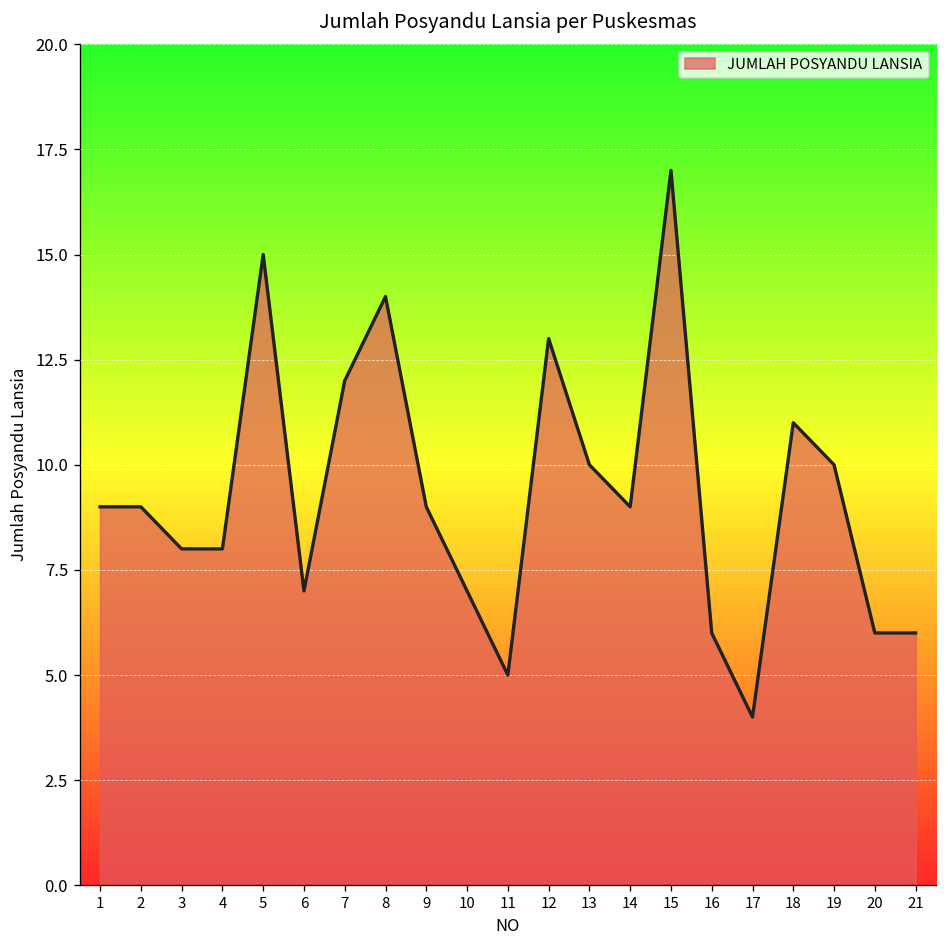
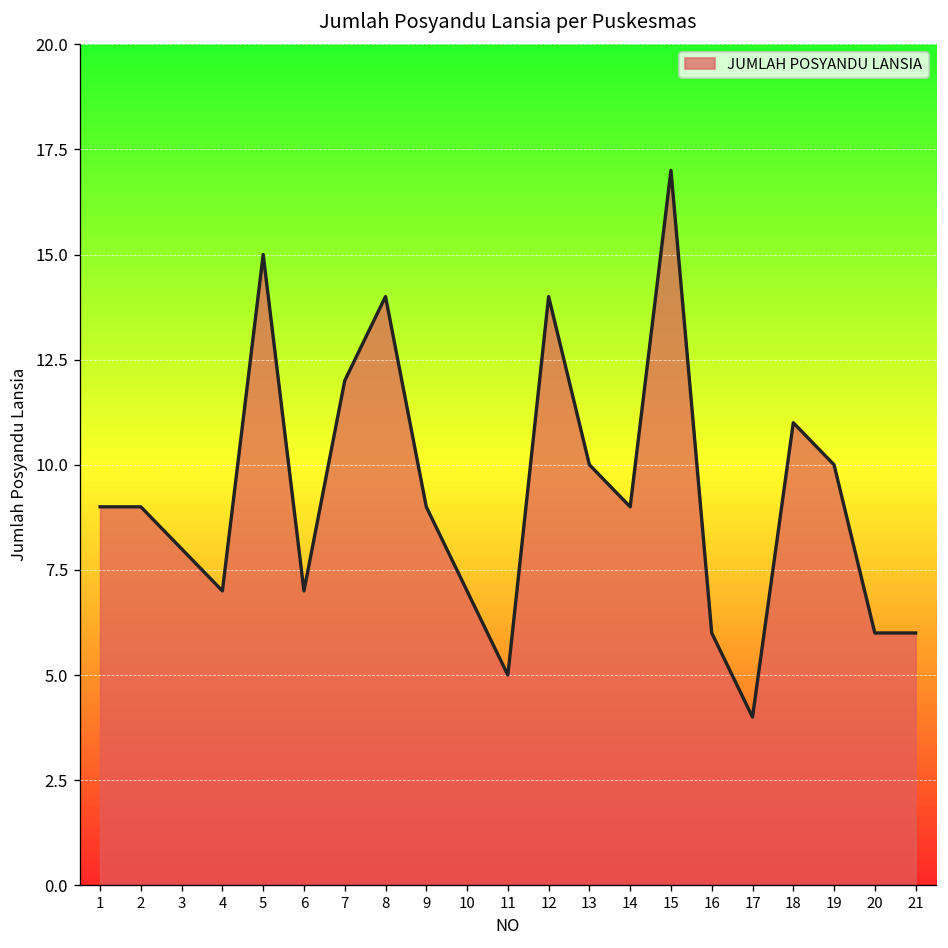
  {
    "1": 9,
    "2": 9,
    "3": 8,
-   "4": 8,
+   "4": 7,
    "5": 15,
    "6": 7,
    "7": 12,
    "8": 14,
    "9": 9,
    "10": 7,
    "11": 5,
-   "12": 13,
+   "12": 14,
    "13": 10,
    "14": 9,
    "15": 17,
    "16": 6,
    "17": 4,
    "18": 11,
    "19": 10,
    "20": 6,
    "21": 6
  }
